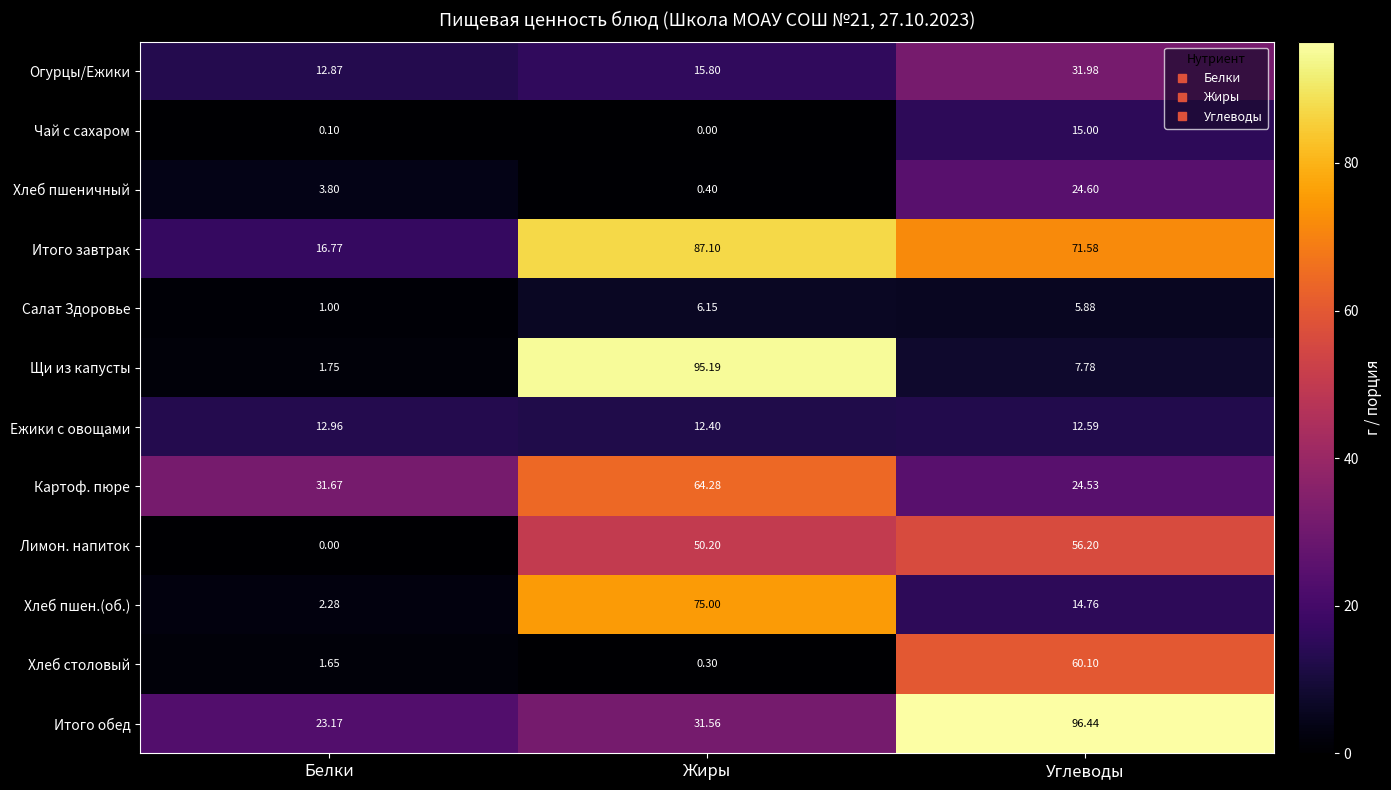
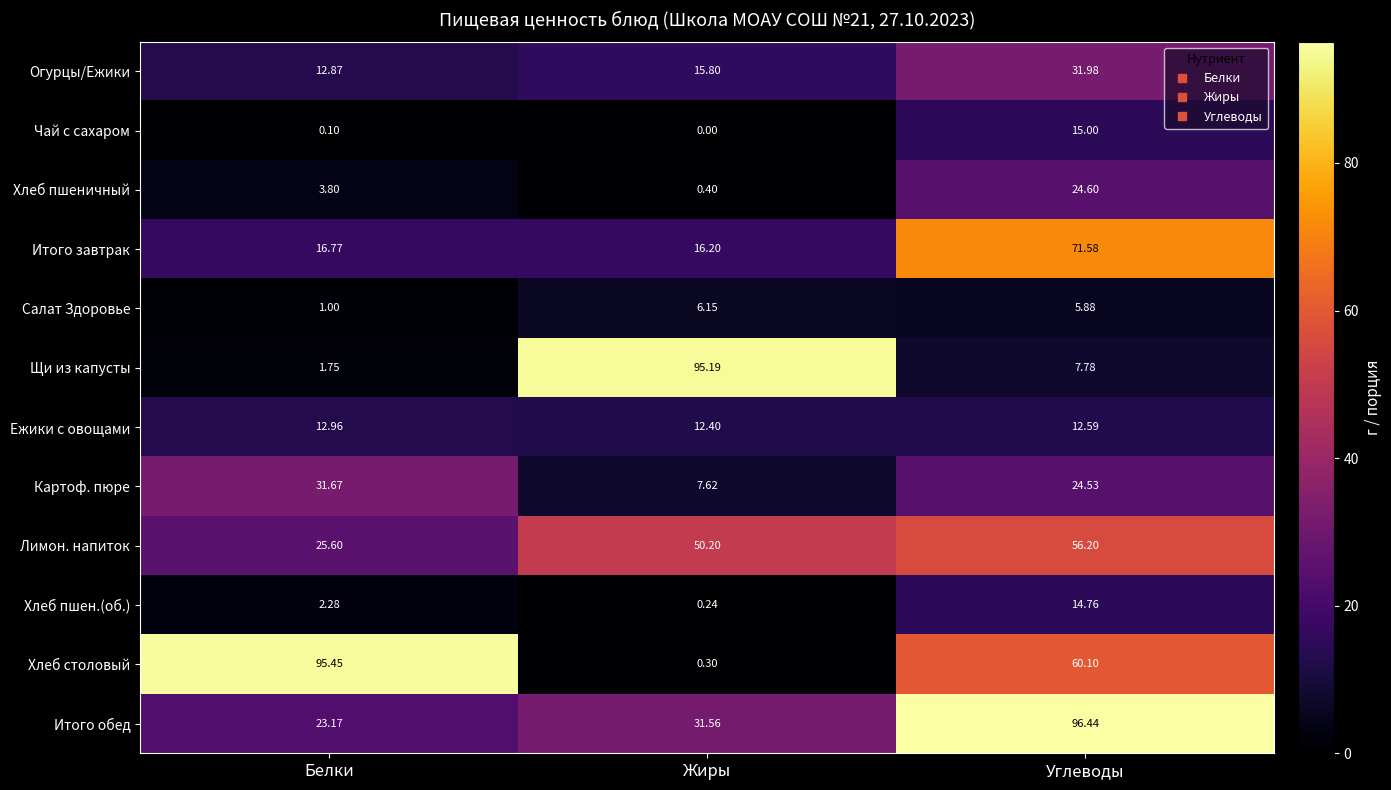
  {
    "Огурцы/Ежики": {
      "Белки": 12.87,
      "Жиры": 15.80,
      "Углеводы": 31.98
    },
    "Чай с сахаром": {
      "Белки": 0.10,
      "Жиры": 0.00,
      "Углеводы": 15.00
    },
    "Хлеб пшеничный": {
      "Белки": 3.80,
      "Жиры": 0.40,
      "Углеводы": 24.60
    },
    "Итого завтрак": {
      "Белки": 16.77,
-     "Жиры": 87.10,
+     "Жиры": 16.20,
      "Углеводы": 71.58
    },
    "Салат Здоровье": {
      "Белки": 1.00,
      "Жиры": 6.15,
      "Углеводы": 5.88
    },
    "Щи из капусты": {
      "Белки": 1.75,
      "Жиры": 95.19,
      "Углеводы": 7.78
    },
    "Ежики с овощами": {
      "Белки": 12.96,
      "Жиры": 12.40,
      "Углеводы": 12.59
    },
    "Картоф. пюре": {
      "Белки": 31.67,
-     "Жиры": 64.28,
+     "Жиры": 7.62,
      "Углеводы": 24.53
    },
    "Лимон. напиток": {
-     "Белки": 0.00,
+     "Белки": 25.60,
      "Жиры": 50.20,
      "Углеводы": 56.20
    },
    "Хлеб пшен.(об.)": {
      "Белки": 2.28,
-     "Жиры": 75.00,
+     "Жиры": 0.24,
      "Углеводы": 14.76
    },
    "Хлеб столовый": {
-     "Белки": 1.65,
+     "Белки": 95.45,
      "Жиры": 0.30,
      "Углеводы": 60.10
    },
    "Итого обед": {
      "Белки": 23.17,
      "Жиры": 31.56,
      "Углеводы": 96.44
    }
  }
